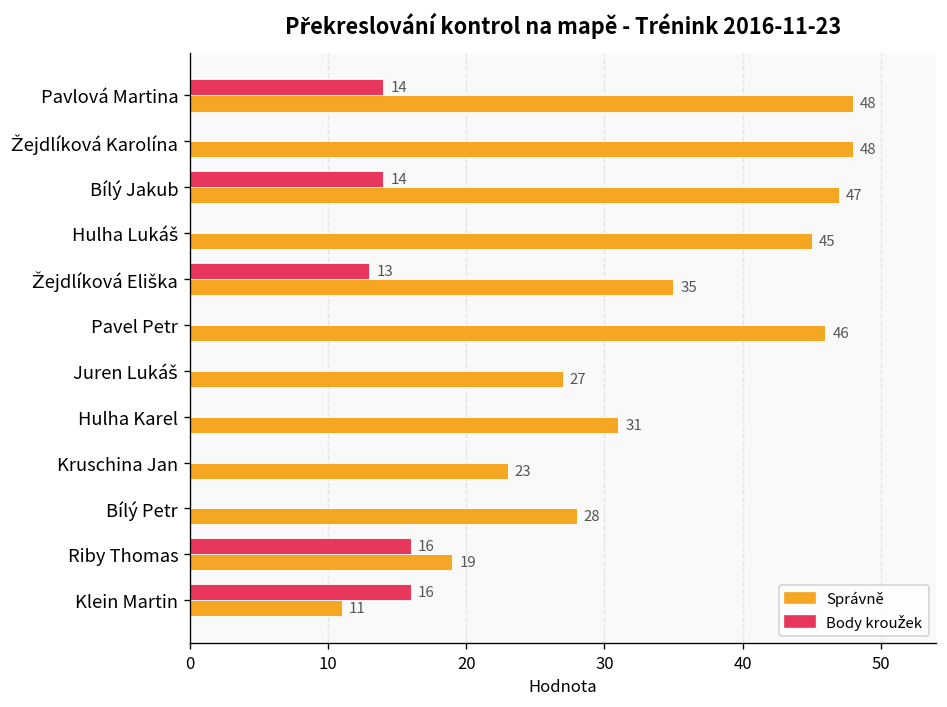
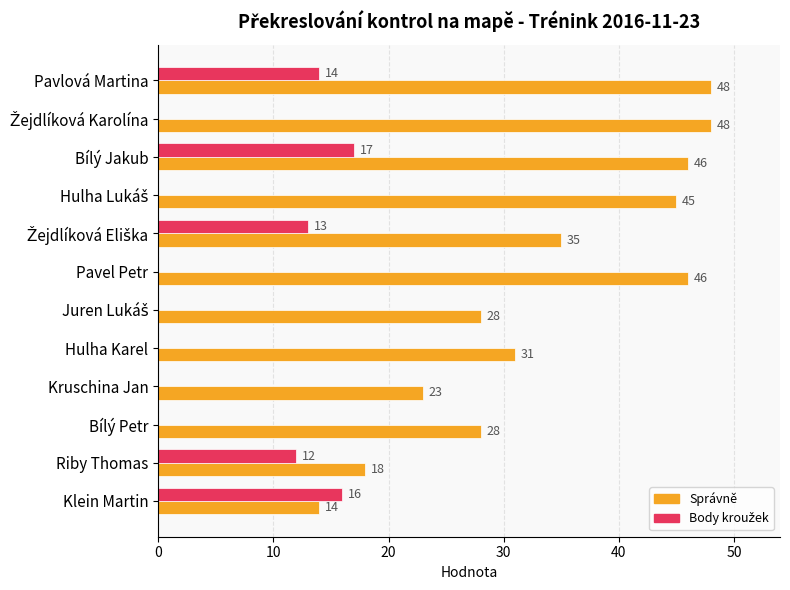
  {
    "Správně": {
      "Pavlová Martina": 48,
      "Žejdlíková Karolína": 48,
-     "Bílý Jakub": 47,
+     "Bílý Jakub": 46,
      "Hulha Lukáš": 45,
      "Žejdlíková Eliška": 35,
      "Pavel Petr": 46,
-     "Juren Lukáš": 27,
+     "Juren Lukáš": 28,
      "Hulha Karel": 31,
      "Kruschina Jan": 23,
      "Bílý Petr": 28,
-     "Riby Thomas": 19,
-     "Klein Martin": 11
+     "Riby Thomas": 18,
+     "Klein Martin": 14
    },
    "Body kroužek": {
      "Pavlová Martina": 14,
-     "Bílý Jakub": 14,
+     "Bílý Jakub": 17,
      "Žejdlíková Eliška": 13,
-     "Riby Thomas": 16,
+     "Riby Thomas": 12,
      "Klein Martin": 16
    }
  }
